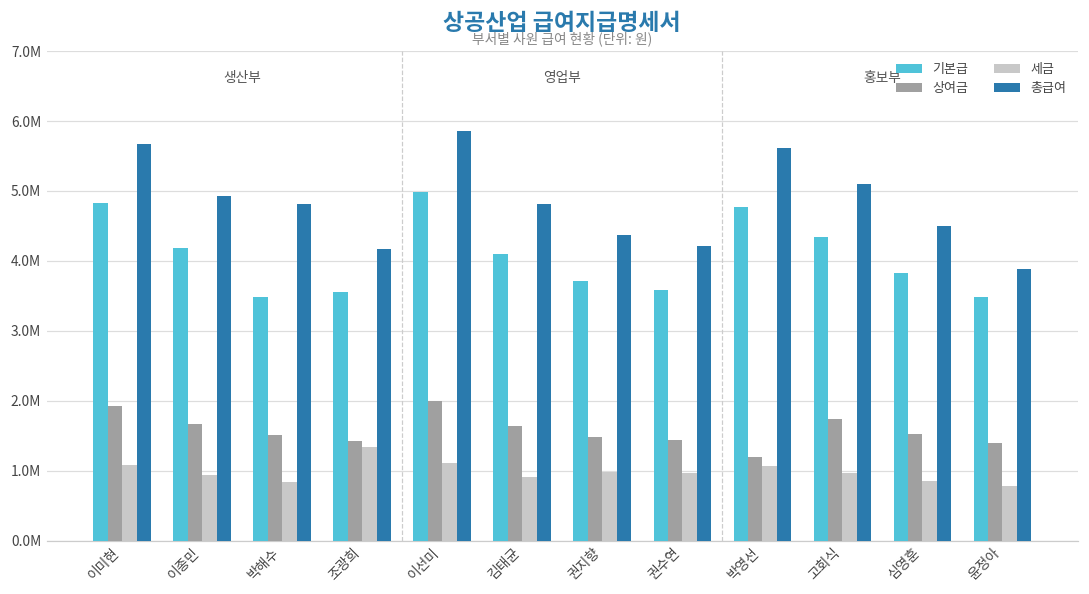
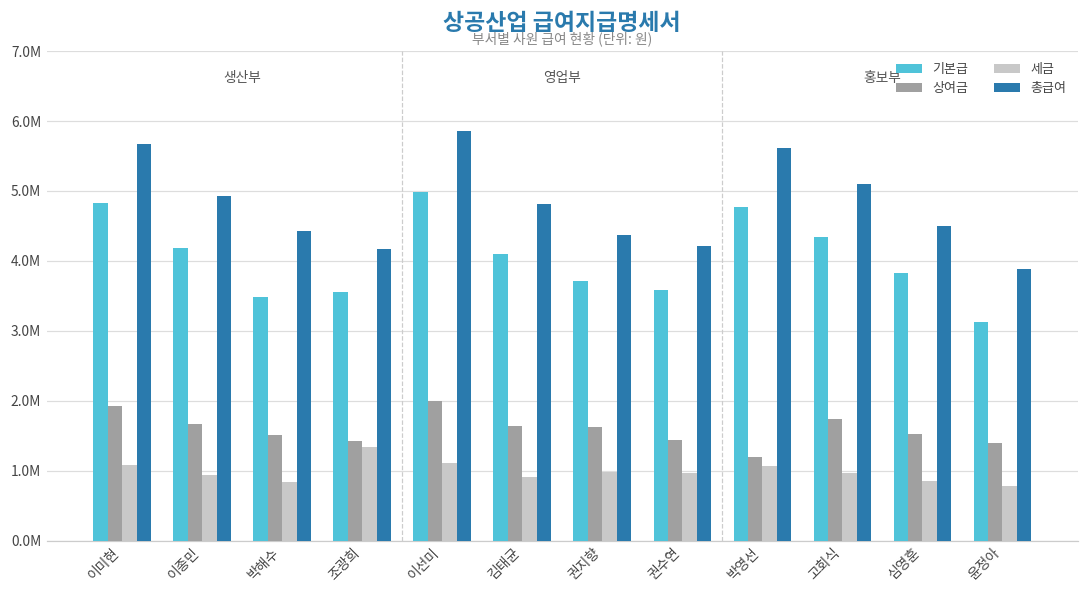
  {
    "기본급": {
      "이미현": 4800000,
      "이종민": 4200000,
      "박해수": 3500000,
      "조광희": 3500000,
      "이선미": 5000000,
      "김태균": 4100000,
      "권지향": 3700000,
      "권수연": 3600000,
      "박영선": 4800000,
      "고회식": 4300000,
      "심영훈": 3800000,
-     "윤정아": 3500000
+     "윤정아": 3100000
    },
    "상여금": {
      "이미현": 1900000,
      "이종민": 1700000,
      "박해수": 1500000,
      "조광희": 1400000,
      "이선미": 2000000,
      "김태균": 1600000,
-     "권지향": 1500000,
+     "권지향": 1600000,
      "권수연": 1400000,
      "박영선": 1200000,
      "고회식": 1700000,
      "심영훈": 1500000,
      "윤정아": 1400000
    },
    "세금": {
      "이미현": 1100000,
      "이종민": 900000,
      "박해수": 800000,
      "조광희": 1300000,
      "이선미": 1100000,
      "김태균": 900000,
      "권지향": 1000000,
      "권수연": 1000000,
      "박영선": 1100000,
      "고회식": 1000000,
      "심영훈": 900000,
      "윤정아": 800000
    },
    "총급여": {
      "이미현": 5700000,
      "이종민": 4900000,
-     "박해수": 4800000,
+     "박해수": 4400000,
      "조광희": 4200000,
      "이선미": 5900000,
      "김태균": 4800000,
      "권지향": 4400000,
      "권수연": 4200000,
      "박영선": 5600000,
      "고회식": 5100000,
      "심영훈": 4500000,
      "윤정아": 3900000
    }
  }
